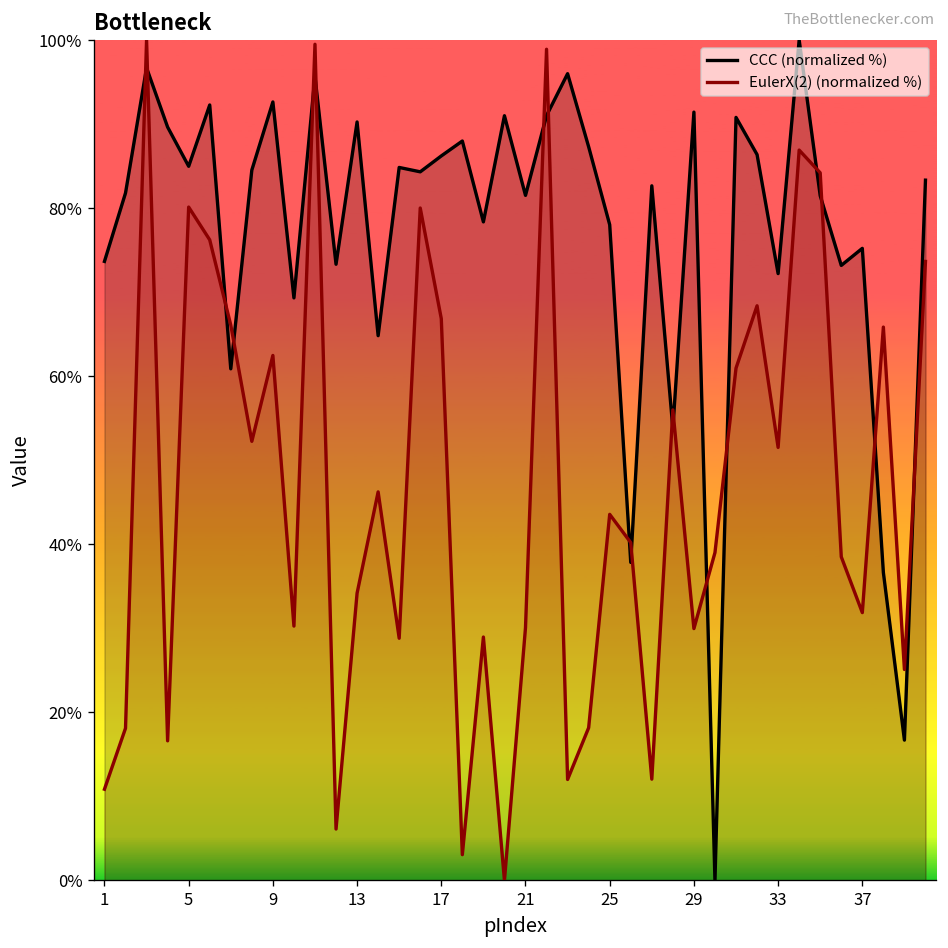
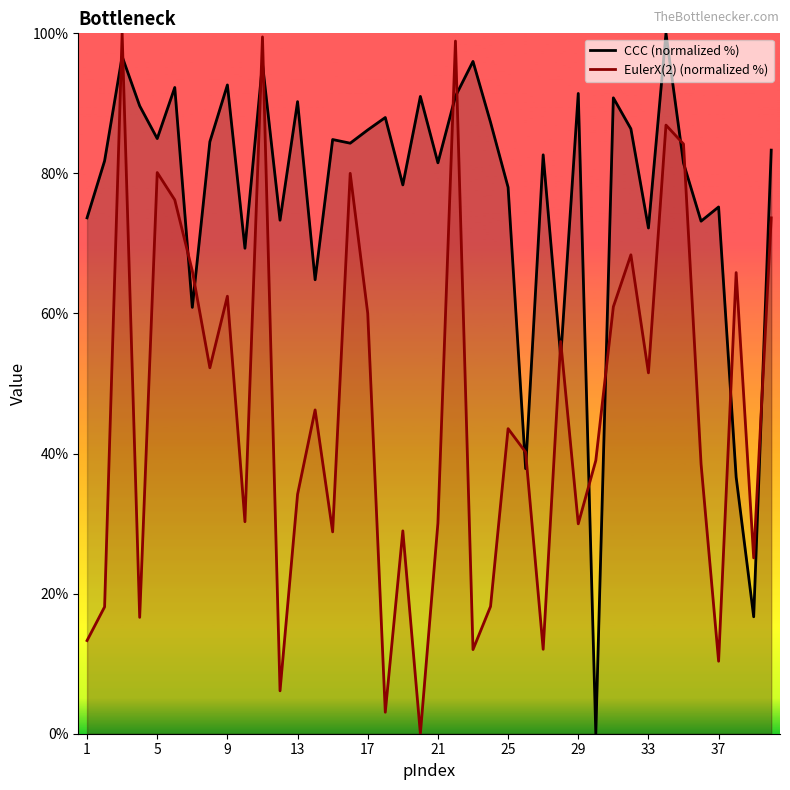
  {
    "CCC (normalized %)": {
      "1": "74%",
      "5": "85%",
      "9": "93%",
      "13": "90%",
      "17": "86%",
      "21": "82%",
      "25": "78%",
      "29": "91%",
      "33": "72%",
      "37": "75%"
    },
    "EulerX(2) (normalized %)": {
-     "1": "11%",
+     "1": "13%",
      "5": "80%",
      "9": "62%",
      "13": "34%",
-     "17": "67%",
+     "17": "60%",
      "21": "30%",
      "25": "44%",
      "29": "30%",
      "33": "52%",
-     "37": "32%"
+     "37": "10%"
    }
  }
